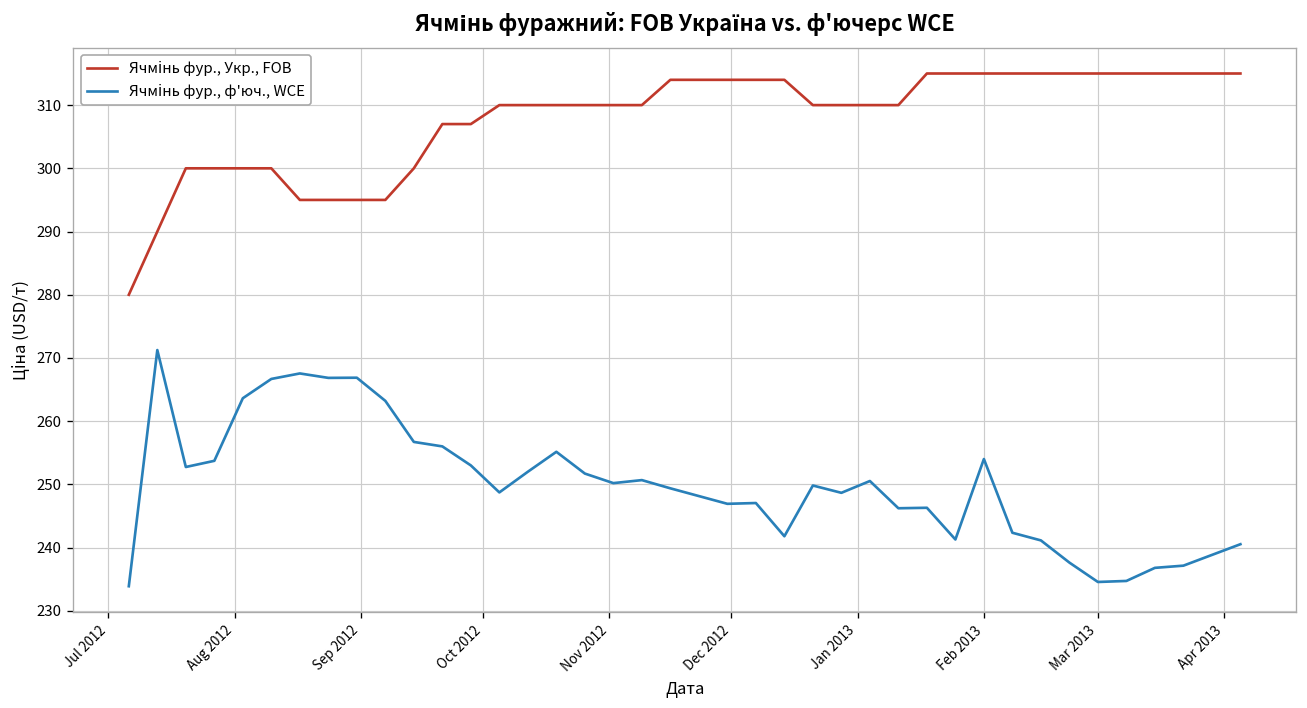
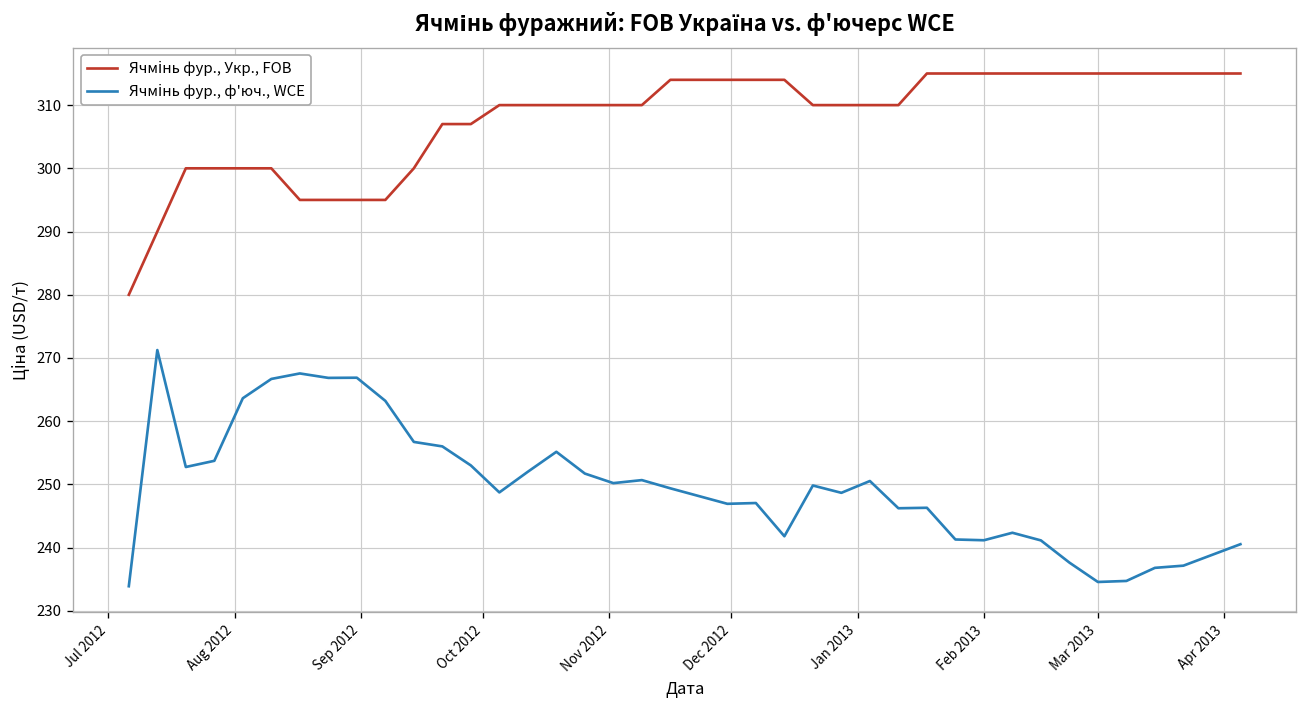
  {
    "Ячмінь фур., Укр., FOB": {
      "Feb 2013": 315,
      "Mar 2013": 315
    },
    "Ячмінь фур., ф'юч., WCE": {
-     "Feb 2013": 254,
+     "Feb 2013": 241,
      "Mar 2013": 235
    }
  }
